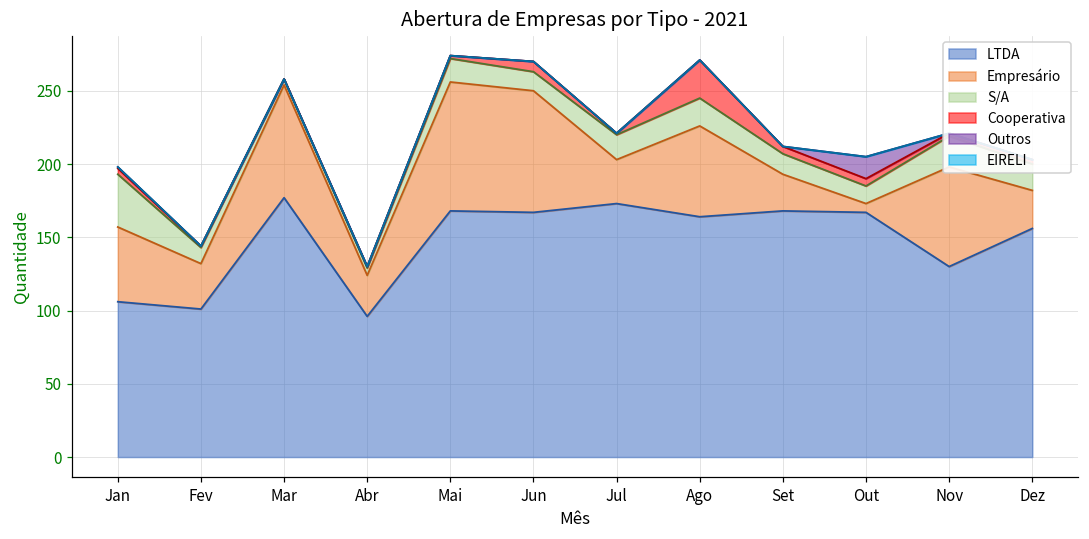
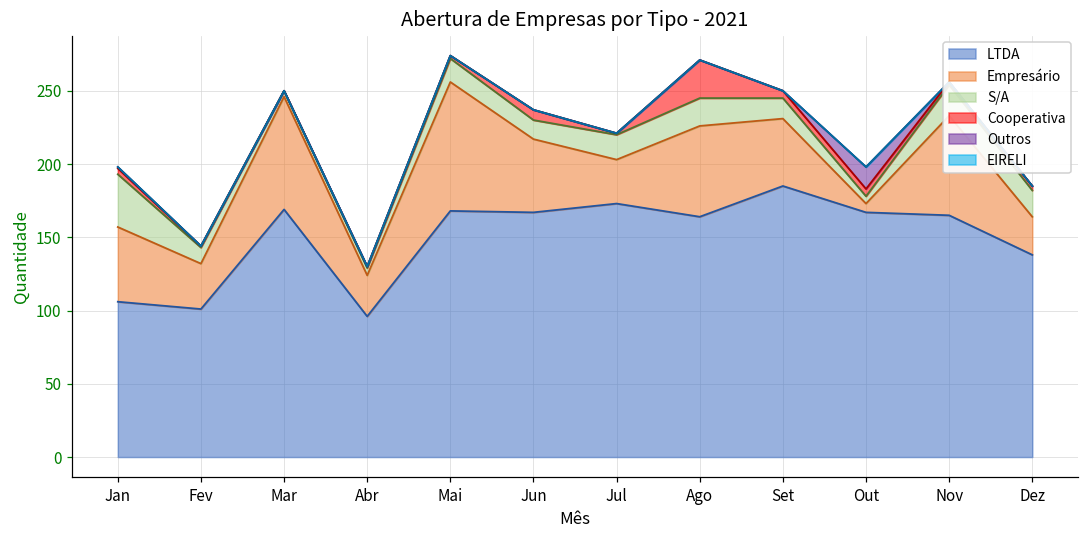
  {
    "LTDA": {
      "Jan": 106,
      "Fev": 101,
-     "Mar": 177,
+     "Mar": 169,
      "Abr": 96,
      "Mai": 168,
      "Jun": 167,
      "Jul": 173,
      "Ago": 164,
-     "Set": 168,
+     "Set": 185,
      "Out": 167,
-     "Nov": 130,
-     "Dez": 156
+     "Nov": 165,
+     "Dez": 138
    },
    "Empresário": {
      "Jan": 51,
      "Fev": 31,
      "Mar": 77,
      "Abr": 28,
      "Mai": 88,
-     "Jun": 83,
+     "Jun": 50,
      "Jul": 30,
      "Ago": 62,
-     "Set": 25,
+     "Set": 46,
      "Out": 6,
      "Dez": 26
    },
    "S/A": {
      "Jan": 36,
      "Mai": 16,
      "Jun": 13,
      "Ago": 19,
      "Set": 14,
-     "Out": 12
+     "Out": 5
    },
    "Cooperativa": {
      "Out": 5
    }
  }
